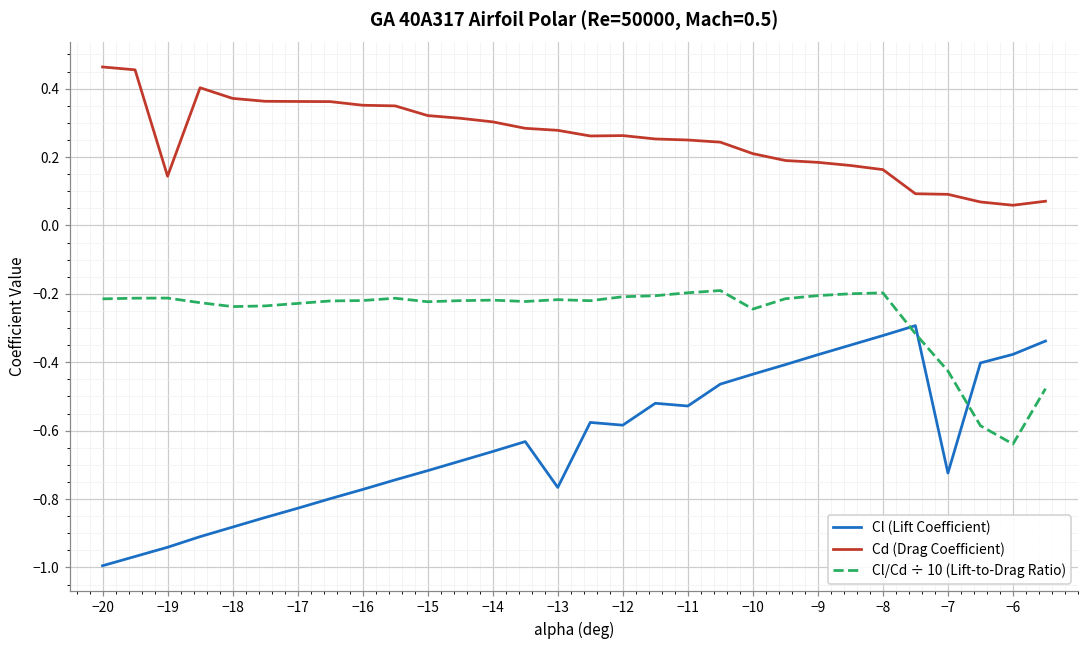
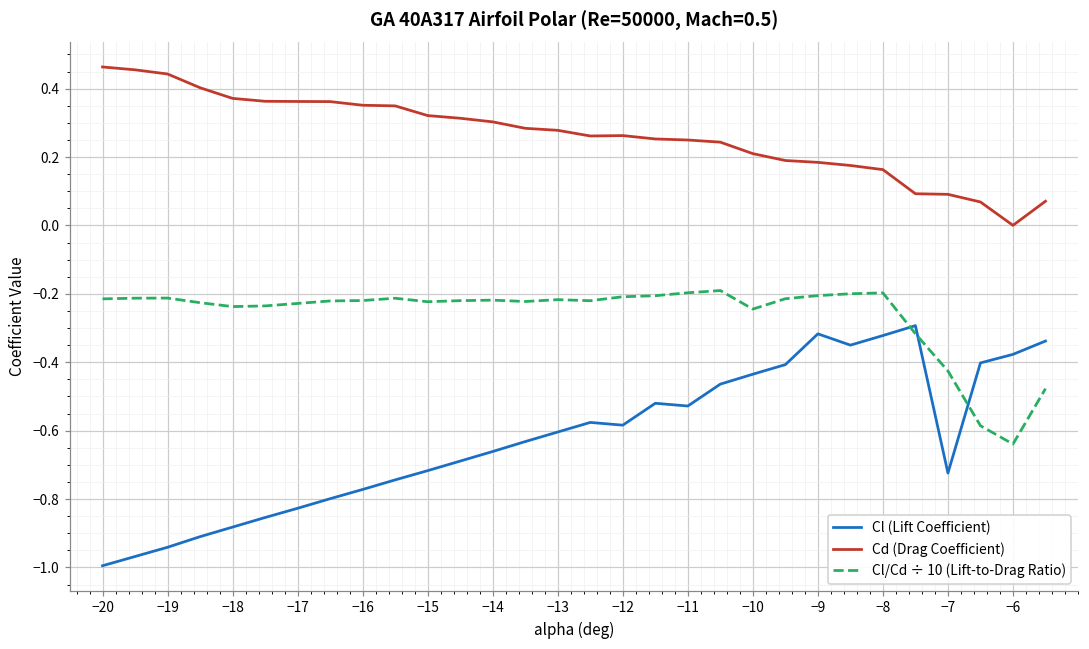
  {
    "Cl (Lift Coefficient)": {
      "−20": -1.00,
      "−19": -0.94,
      "−18": -0.88,
      "−17": -0.83,
      "−16": -0.77,
      "−15": -0.72,
      "−14": -0.66,
-     "−13": -0.77,
+     "−13": -0.60,
      "−12": -0.58,
      "−11": -0.53,
      "−10": -0.44,
-     "−9": -0.38,
+     "−9": -0.32,
      "−8": -0.32,
      "−7": -0.72,
      "−6": -0.38
    },
    "Cd (Drag Coefficient)": {
      "−20": 0.46,
-     "−19": 0.14,
+     "−19": 0.44,
      "−18": 0.37,
      "−17": 0.36,
      "−16": 0.35,
      "−15": 0.32,
      "−14": 0.30,
      "−13": 0.28,
      "−12": 0.26,
      "−11": 0.25,
      "−10": 0.21,
      "−9": 0.18,
      "−8": 0.16,
      "−7": 0.09,
-     "−6": 0.06
+     "−6": 0.00
    },
    "Cl/Cd ÷ 10 (Lift-to-Drag Ratio)": {
      "−20": -0.21,
      "−19": -0.21,
      "−18": -0.24,
      "−17": -0.23,
      "−16": -0.22,
      "−15": -0.22,
      "−14": -0.22,
      "−13": -0.22,
      "−12": -0.21,
      "−11": -0.20,
      "−10": -0.24,
      "−9": -0.21,
      "−8": -0.20,
      "−7": -0.43,
      "−6": -0.64
    }
  }
